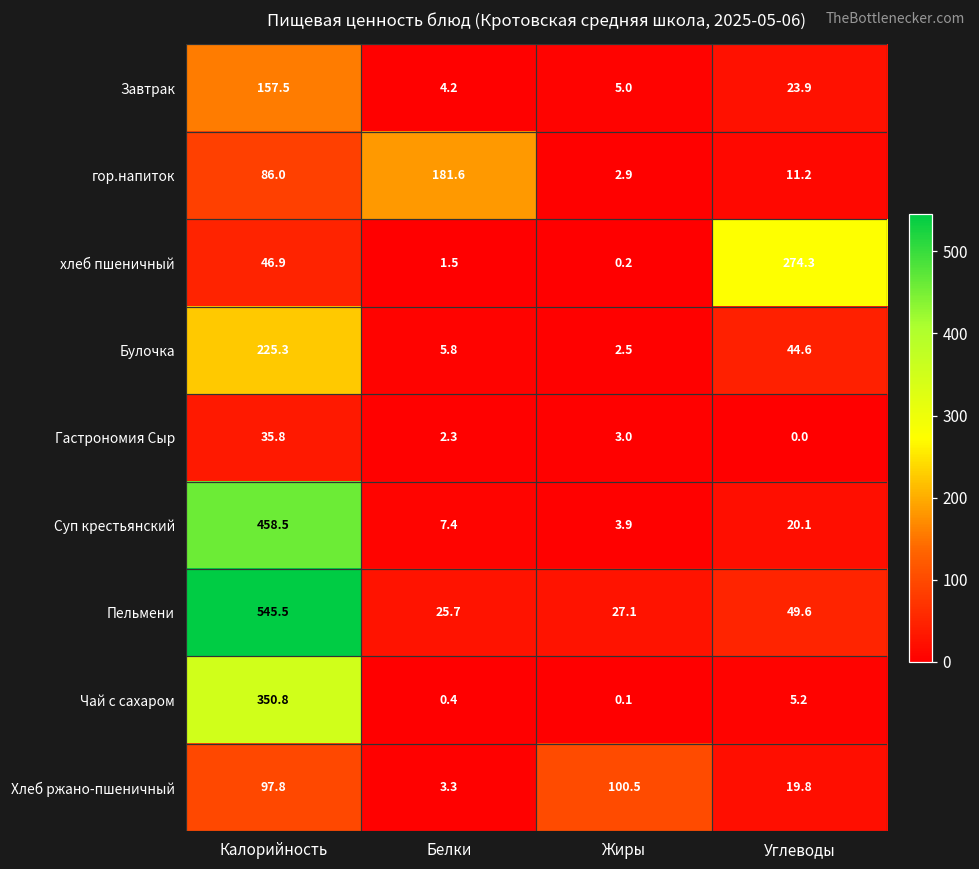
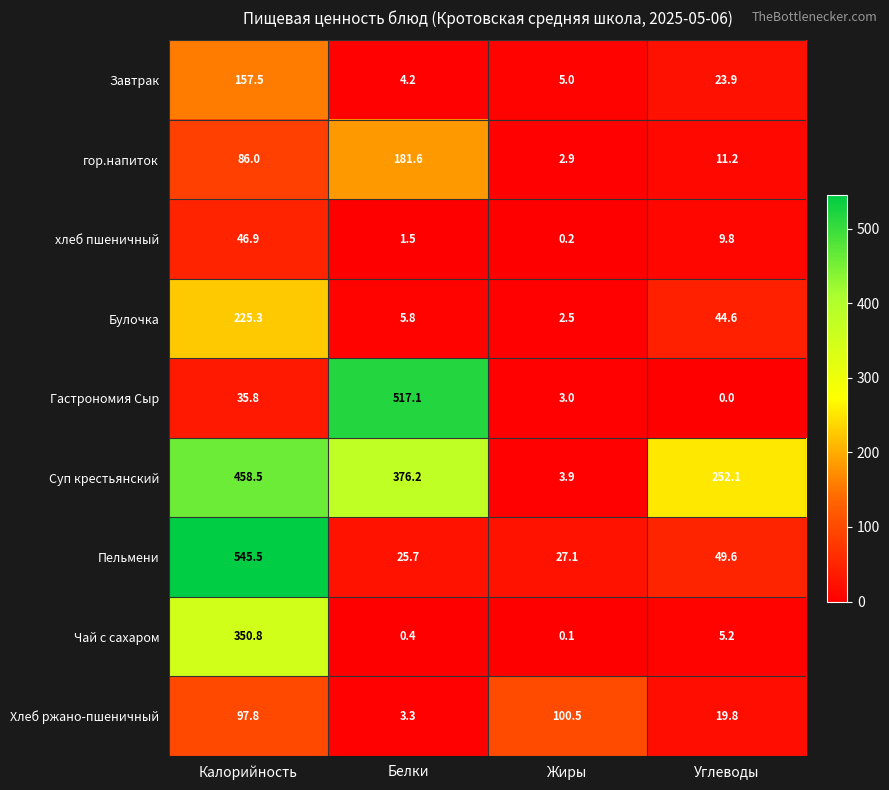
  {
    "Завтрак": {
      "Калорийность": 157.5,
      "Белки": 4.2,
      "Жиры": 5.0,
      "Углеводы": 23.9
    },
    "гор.напиток": {
      "Калорийность": 86.0,
      "Белки": 181.6,
      "Жиры": 2.9,
      "Углеводы": 11.2
    },
    "хлеб пшеничный": {
      "Калорийность": 46.9,
      "Белки": 1.5,
      "Жиры": 0.2,
-     "Углеводы": 274.3
+     "Углеводы": 9.8
    },
    "Булочка": {
      "Калорийность": 225.3,
      "Белки": 5.8,
      "Жиры": 2.5,
      "Углеводы": 44.6
    },
    "Гастрономия Сыр": {
      "Калорийность": 35.8,
-     "Белки": 2.3,
+     "Белки": 517.1,
      "Жиры": 3.0,
      "Углеводы": 0.0
    },
    "Суп крестьянский": {
      "Калорийность": 458.5,
-     "Белки": 7.4,
+     "Белки": 376.2,
      "Жиры": 3.9,
-     "Углеводы": 20.1
+     "Углеводы": 252.1
    },
    "Пельмени": {
      "Калорийность": 545.5,
      "Белки": 25.7,
      "Жиры": 27.1,
      "Углеводы": 49.6
    },
    "Чай с сахаром": {
      "Калорийность": 350.8,
      "Белки": 0.4,
      "Жиры": 0.1,
      "Углеводы": 5.2
    },
    "Хлеб ржано-пшеничный": {
      "Калорийность": 97.8,
      "Белки": 3.3,
      "Жиры": 100.5,
      "Углеводы": 19.8
    }
  }
